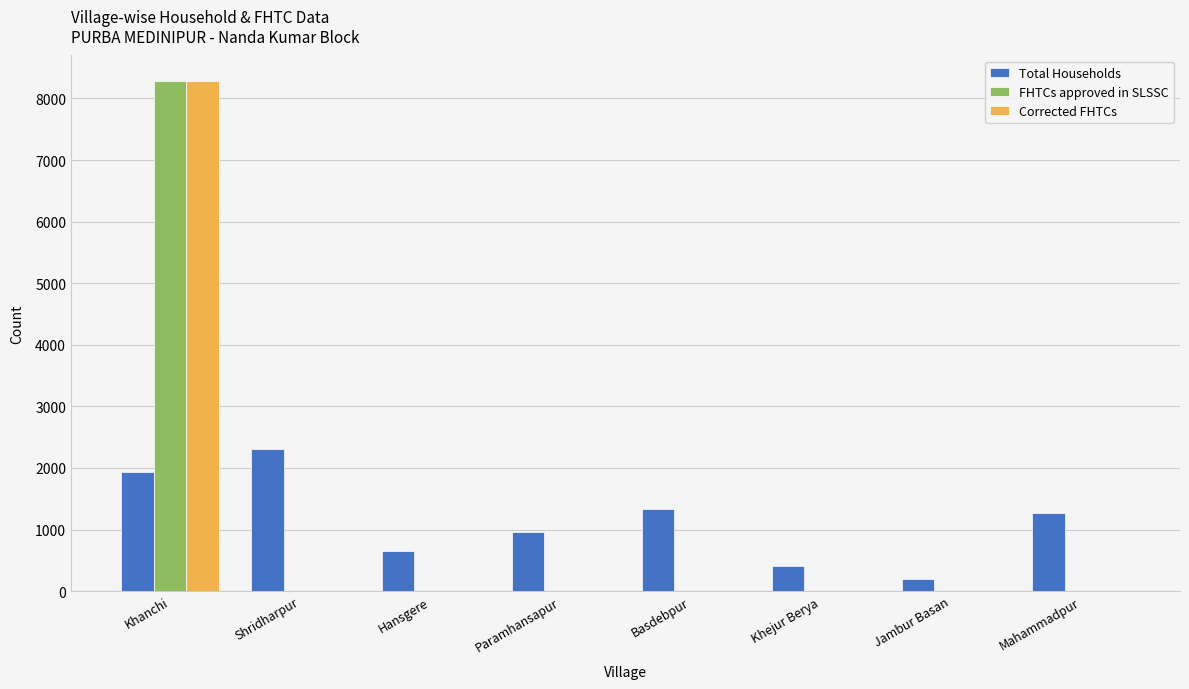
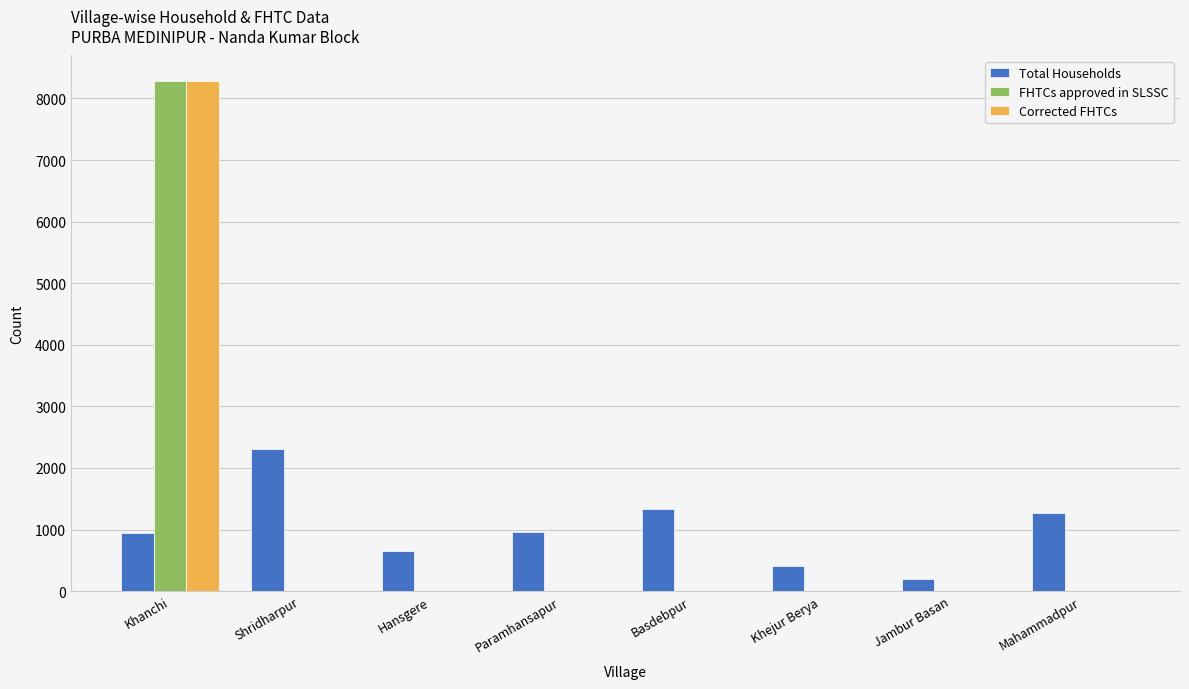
  {
    "Total Households": {
-     "Khanchi": 1900,
+     "Khanchi": 900,
      "Shridharpur": 2300,
      "Hansgere": 700,
      "Paramhansapur": 1000,
      "Basdebpur": 1300,
      "Khejur Berya": 400,
      "Jambur Basan": 200,
      "Mahammadpur": 1300
    },
    "FHTCs approved in SLSSC": {
      "Khanchi": 8300,
      "Shridharpur": 0,
      "Hansgere": 0,
      "Paramhansapur": 0,
      "Basdebpur": 0,
      "Khejur Berya": 0,
      "Jambur Basan": 0,
      "Mahammadpur": 0
    },
    "Corrected FHTCs": {
      "Khanchi": 8300,
      "Shridharpur": 0,
      "Hansgere": 0,
      "Paramhansapur": 0,
      "Basdebpur": 0,
      "Khejur Berya": 0,
      "Jambur Basan": 0,
      "Mahammadpur": 0
    }
  }
